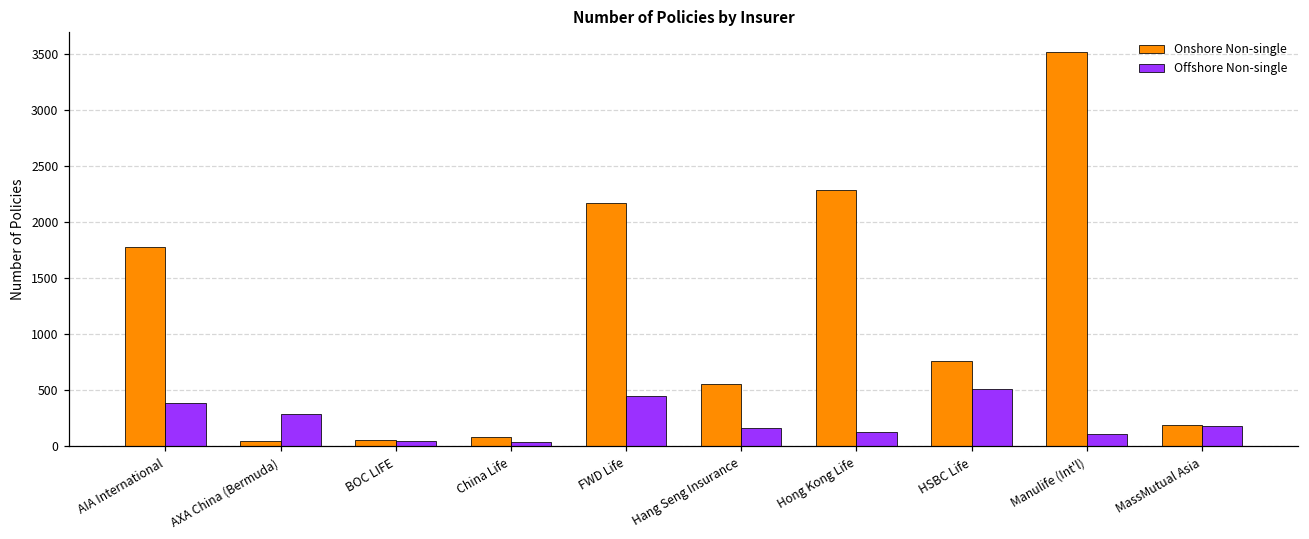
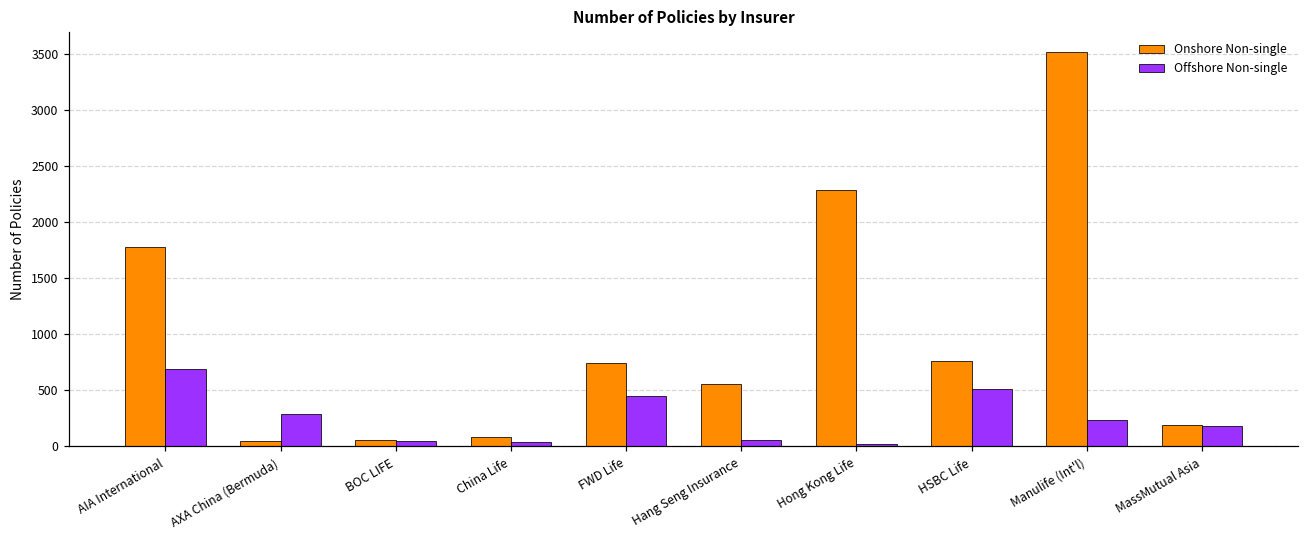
  {
    "Onshore Non-single": {
      "AIA International": 1780,
      "AXA China (Bermuda)": 50,
      "BOC LIFE": 60,
      "China Life": 90,
-     "FWD Life": 2170,
+     "FWD Life": 740,
      "Hang Seng Insurance": 550,
      "Hong Kong Life": 2290,
      "HSBC Life": 760,
      "Manulife (Int'l)": 3520,
      "MassMutual Asia": 190
    },
    "Offshore Non-single": {
-     "AIA International": 390,
+     "AIA International": 690,
      "AXA China (Bermuda)": 290,
      "BOC LIFE": 40,
      "China Life": 40,
      "FWD Life": 450,
-     "Hang Seng Insurance": 170,
-     "Hong Kong Life": 120,
+     "Hang Seng Insurance": 50,
+     "Hong Kong Life": 20,
      "HSBC Life": 510,
-     "Manulife (Int'l)": 110,
+     "Manulife (Int'l)": 240,
      "MassMutual Asia": 180
    }
  }
